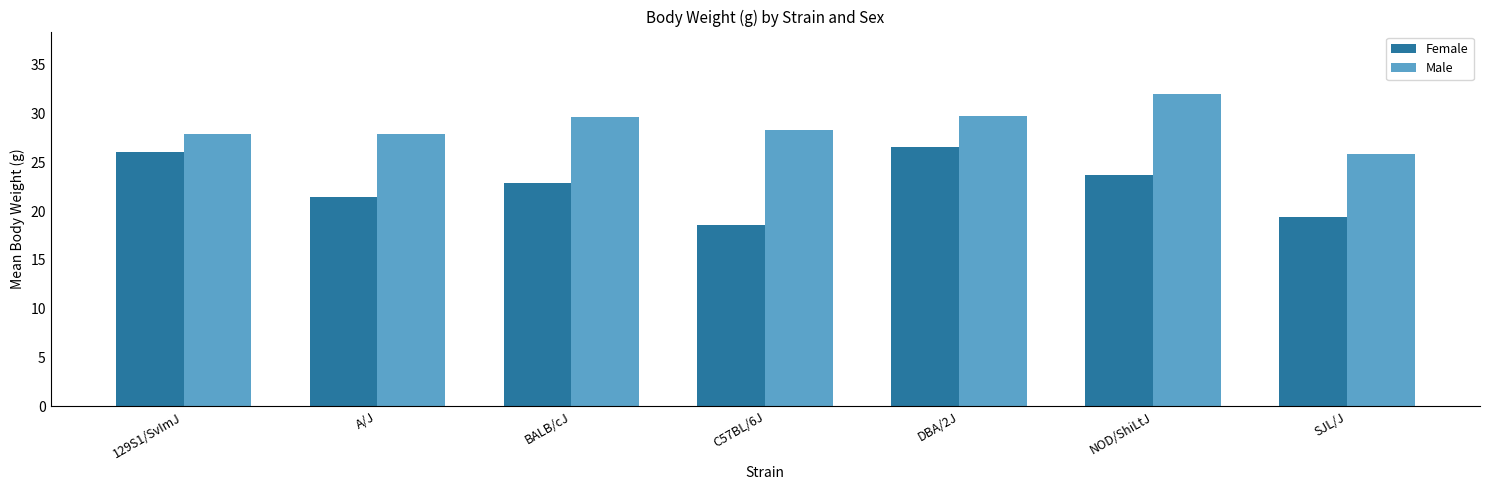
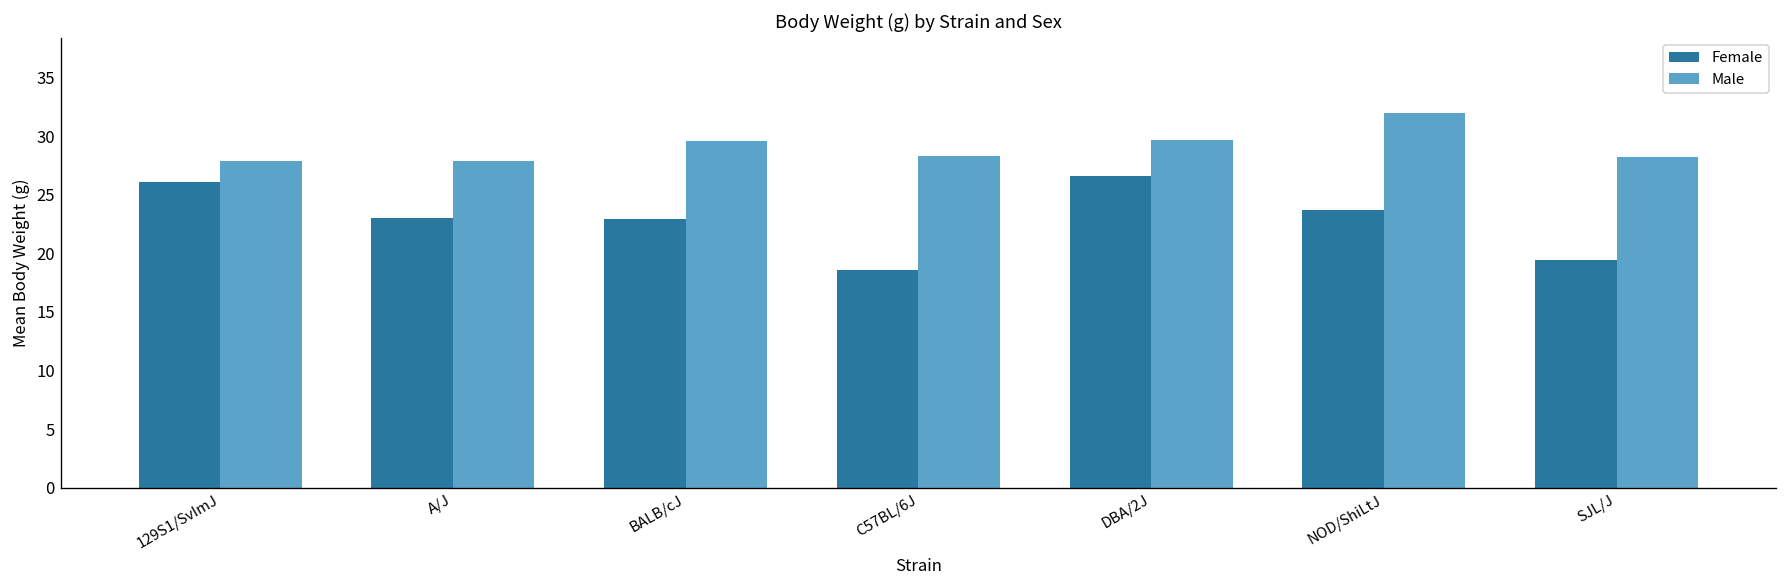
  {
    "Female": {
      "129S1/SvImJ": 26,
-     "A/J": 21,
+     "A/J": 23,
      "BALB/cJ": 23,
      "C57BL/6J": 19,
      "DBA/2J": 27,
      "NOD/ShiLtJ": 24,
      "SJL/J": 19
    },
    "Male": {
      "129S1/SvImJ": 28,
      "A/J": 28,
      "BALB/cJ": 30,
      "C57BL/6J": 28,
      "DBA/2J": 30,
      "NOD/ShiLtJ": 32,
-     "SJL/J": 26
+     "SJL/J": 28
    }
  }
